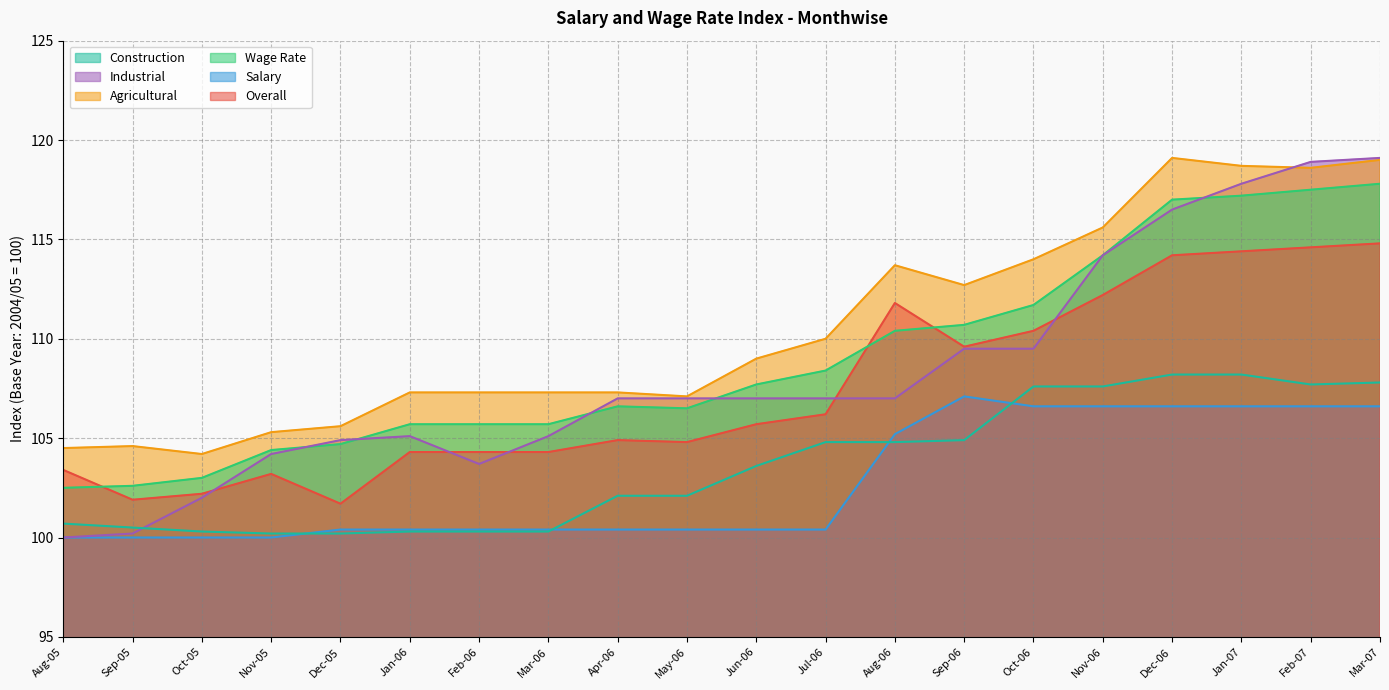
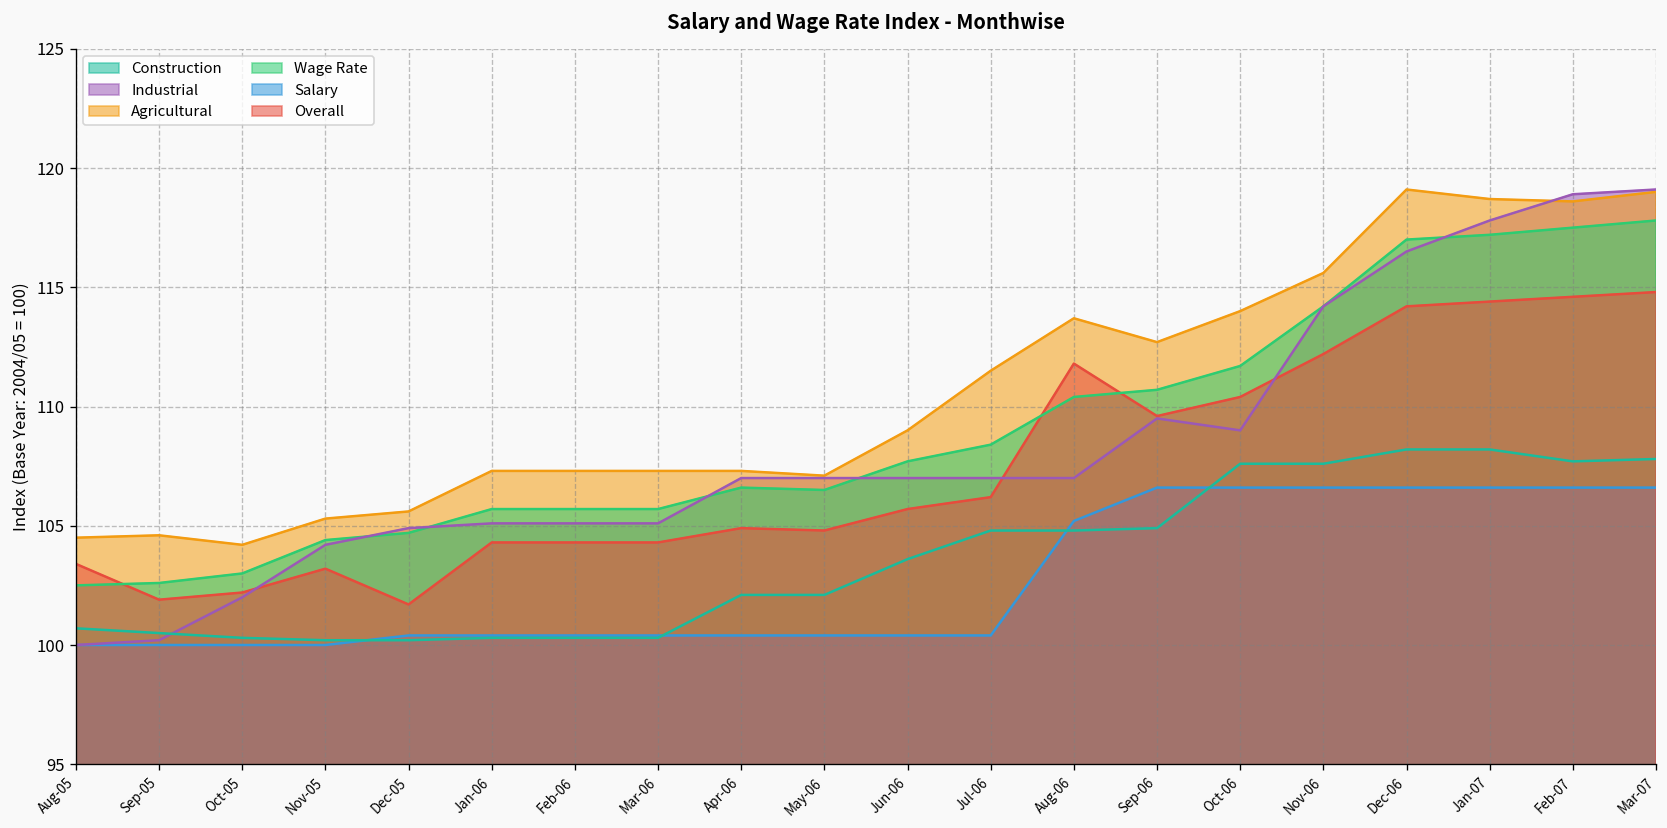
  {
    "Industrial": {
      "Sep-05": 100.2,
      "Oct-05": 102.0,
      "Nov-05": 104.2,
      "Dec-05": 104.9,
      "Jan-06": 105.1,
-     "Feb-06": 103.7,
+     "Feb-06": 105.1,
      "Mar-06": 105.1,
      "Apr-06": 107.0,
      "Jun-06": 107.0,
      "Jul-06": 107.0,
      "Aug-06": 107.0,
-     "Oct-06": 109.5,
+     "Oct-06": 109.0,
      "Dec-06": 116.5,
      "Jan-07": 117.8,
      "Feb-07": 118.9
    },
    "Agricultural": {
      "Aug-05": 104.5,
      "Sep-05": 104.6,
      "Oct-05": 104.2,
      "Nov-05": 105.3,
      "Dec-05": 105.6,
      "Jan-06": 107.3,
      "Feb-06": 107.3,
      "Mar-06": 107.3,
      "Apr-06": 107.3,
      "Jun-06": 109.0,
-     "Jul-06": 110.0,
+     "Jul-06": 111.5,
      "Aug-06": 113.7,
      "Sep-06": 112.7,
      "Oct-06": 114.0,
      "Nov-06": 115.6,
      "Dec-06": 119.1,
      "Jan-07": 118.7,
      "Feb-07": 118.6
    },
    "Salary": {
      "Sep-05": 100.0,
      "Oct-05": 100.0,
      "Nov-05": 100.0,
      "Dec-05": 100.4,
      "Apr-06": 100.4,
      "May-06": 100.4,
      "Jun-06": 100.4,
      "Jul-06": 100.4,
      "Aug-06": 105.2,
-     "Sep-06": 107.1,
+     "Sep-06": 106.6,
      "Oct-06": 106.6,
      "Nov-06": 106.6,
      "Dec-06": 106.6,
      "Jan-07": 106.6,
      "Feb-07": 106.6,
      "Mar-07": 106.6
    },
    "Overall": {
      "Aug-05": 103.4,
      "Sep-05": 101.9,
      "Oct-05": 102.2,
      "Nov-05": 103.2,
      "Dec-05": 101.7,
      "Jan-06": 104.3,
      "Feb-06": 104.3,
      "Mar-06": 104.3,
      "Apr-06": 104.9,
      "May-06": 104.8,
      "Jun-06": 105.7,
      "Jul-06": 106.2,
      "Aug-06": 111.8,
      "Oct-06": 110.4,
      "Nov-06": 112.2,
      "Dec-06": 114.2,
      "Jan-07": 114.4,
      "Feb-07": 114.6,
      "Mar-07": 114.8
    }
  }
